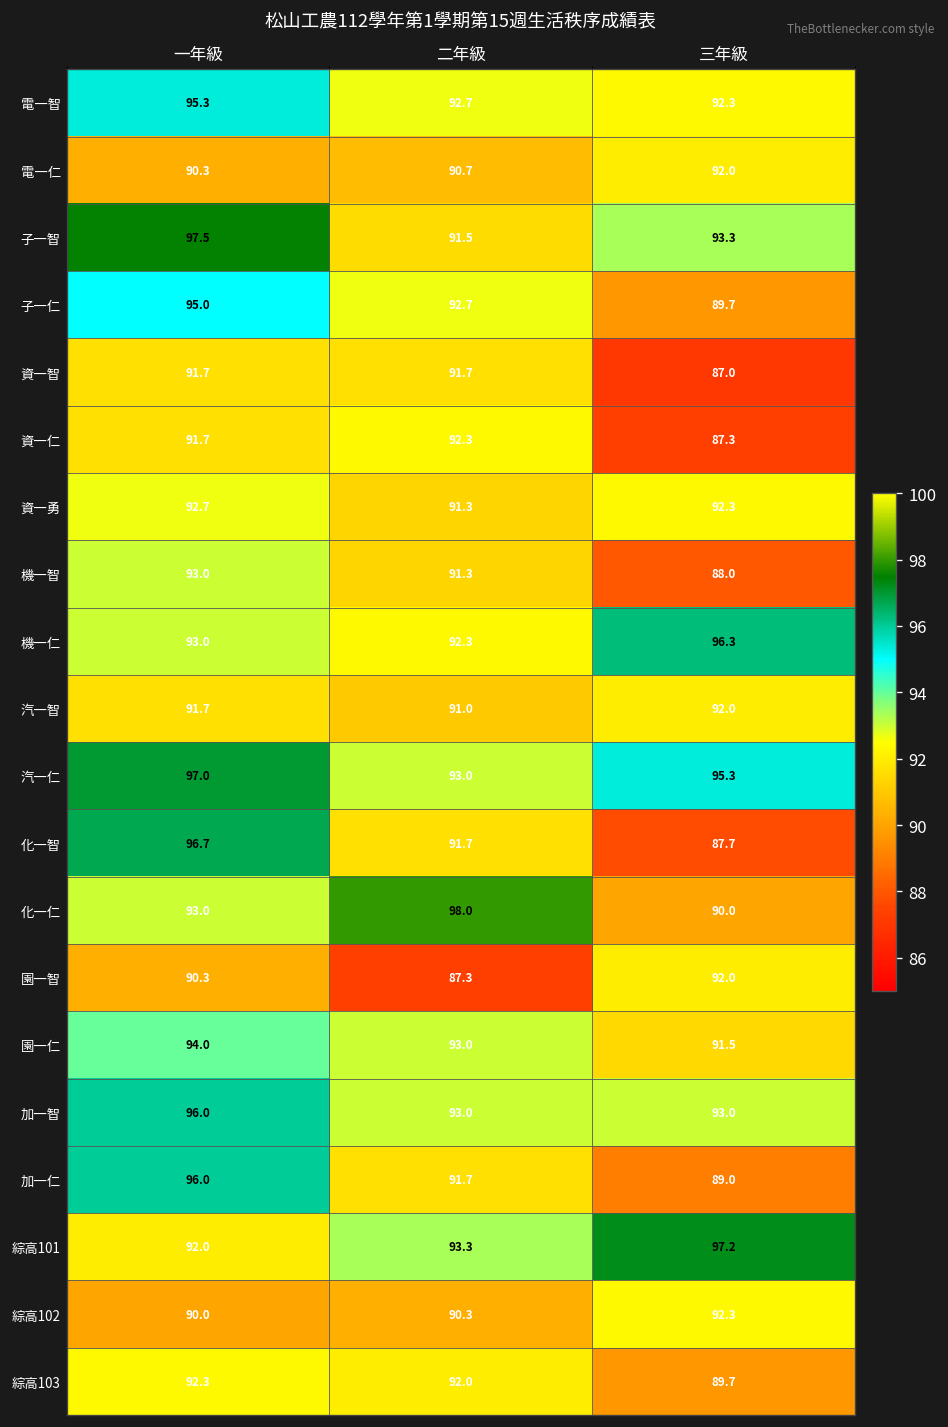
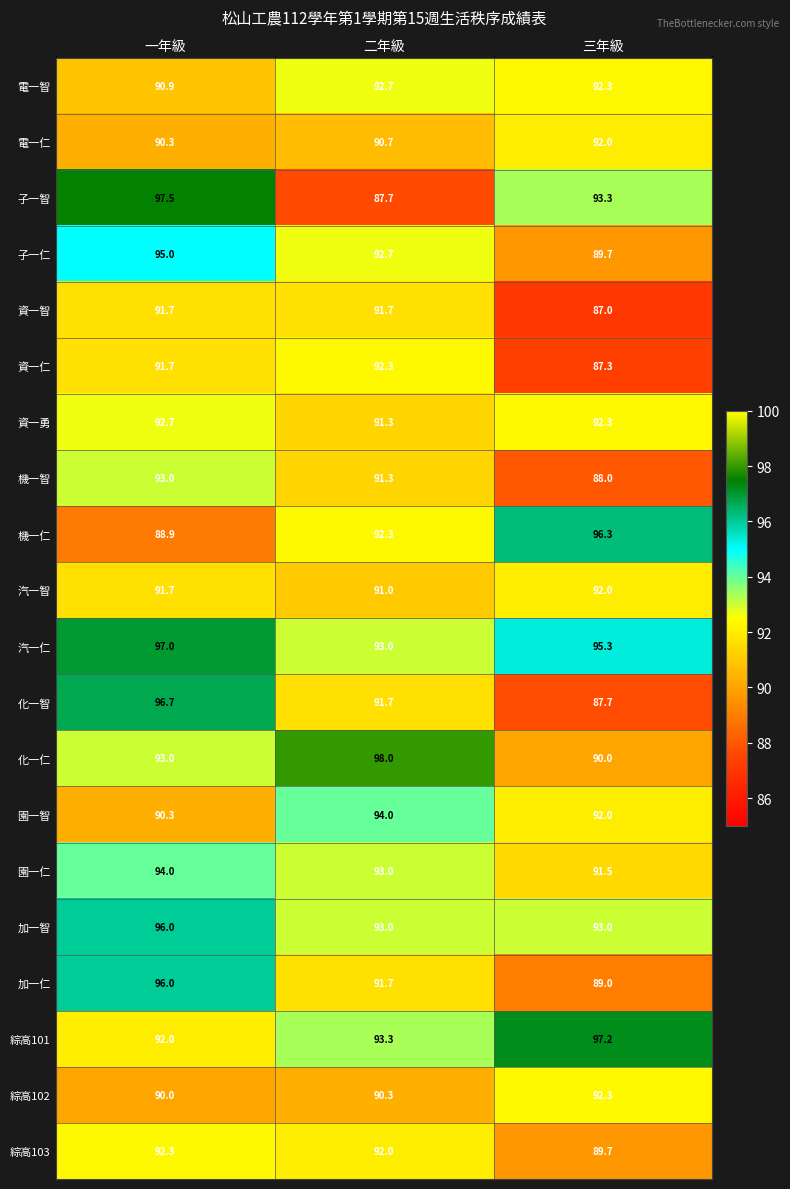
  {
    "電一智": {
-     "一年級": 95.3,
+     "一年級": 90.9,
      "二年級": 92.7,
      "三年級": 92.3
    },
    "電一仁": {
      "一年級": 90.3,
      "二年級": 90.7,
      "三年級": 92.0
    },
    "子一智": {
      "一年級": 97.5,
-     "二年級": 91.5,
+     "二年級": 87.7,
      "三年級": 93.3
    },
    "子一仁": {
      "一年級": 95.0,
      "二年級": 92.7,
      "三年級": 89.7
    },
    "資一智": {
      "一年級": 91.7,
      "二年級": 91.7,
      "三年級": 87.0
    },
    "資一仁": {
      "一年級": 91.7,
      "二年級": 92.3,
      "三年級": 87.3
    },
    "資一勇": {
      "一年級": 92.7,
      "二年級": 91.3,
      "三年級": 92.3
    },
    "機一智": {
      "一年級": 93.0,
      "二年級": 91.3,
      "三年級": 88.0
    },
    "機一仁": {
-     "一年級": 93.0,
+     "一年級": 88.9,
      "二年級": 92.3,
      "三年級": 96.3
    },
    "汽一智": {
      "一年級": 91.7,
      "二年級": 91.0,
      "三年級": 92.0
    },
    "汽一仁": {
      "一年級": 97.0,
      "二年級": 93.0,
      "三年級": 95.3
    },
    "化一智": {
      "一年級": 96.7,
      "二年級": 91.7,
      "三年級": 87.7
    },
    "化一仁": {
      "一年級": 93.0,
      "二年級": 98.0,
      "三年級": 90.0
    },
    "園一智": {
      "一年級": 90.3,
-     "二年級": 87.3,
+     "二年級": 94.0,
      "三年級": 92.0
    },
    "園一仁": {
      "一年級": 94.0,
      "二年級": 93.0,
      "三年級": 91.5
    },
    "加一智": {
      "一年級": 96.0,
      "二年級": 93.0,
      "三年級": 93.0
    },
    "加一仁": {
      "一年級": 96.0,
      "二年級": 91.7,
      "三年級": 89.0
    },
    "綜高101": {
      "一年級": 92.0,
      "二年級": 93.3,
      "三年級": 97.2
    },
    "綜高102": {
      "一年級": 90.0,
      "二年級": 90.3,
      "三年級": 92.3
    },
    "綜高103": {
      "一年級": 92.3,
      "二年級": 92.0,
      "三年級": 89.7
    }
  }
